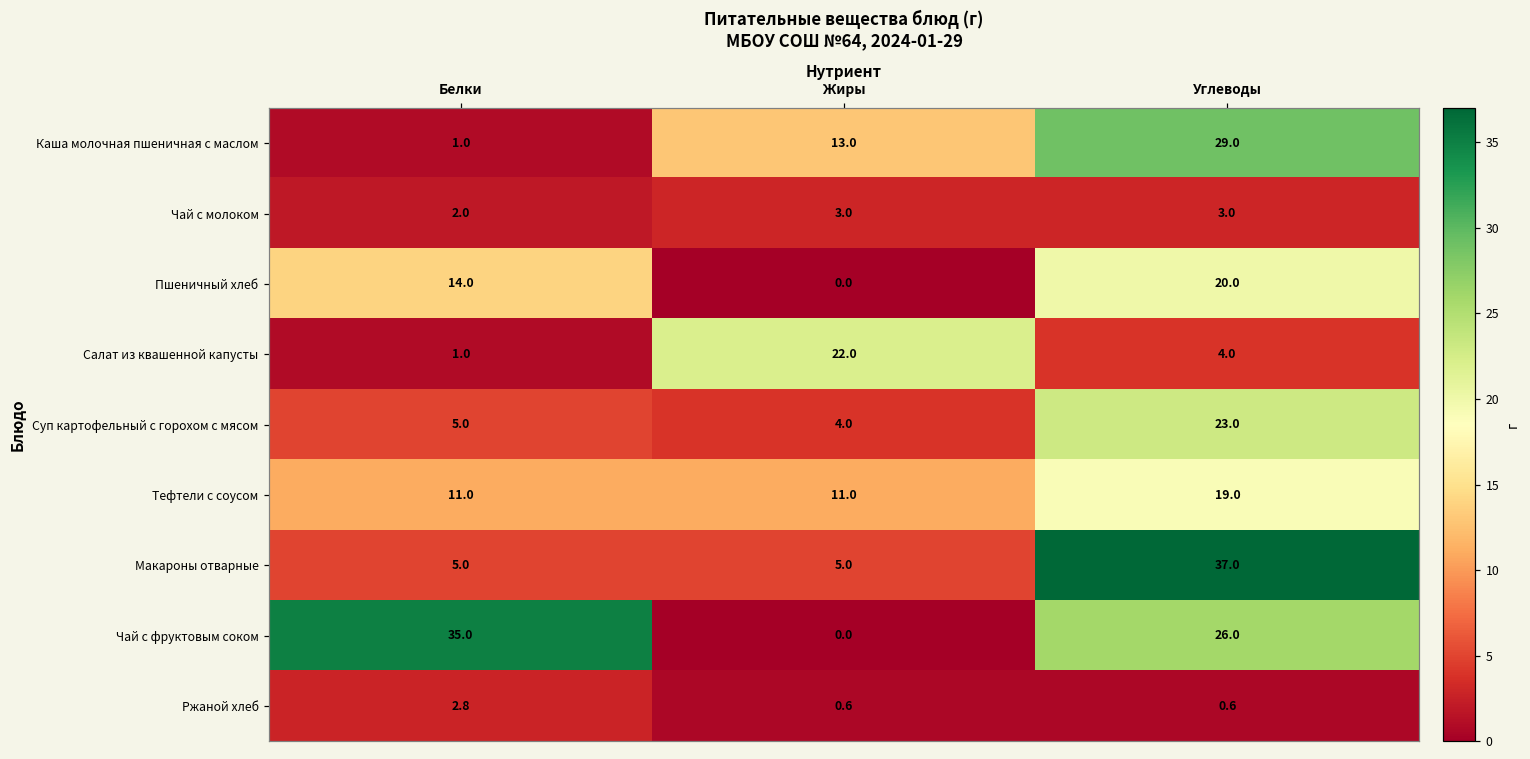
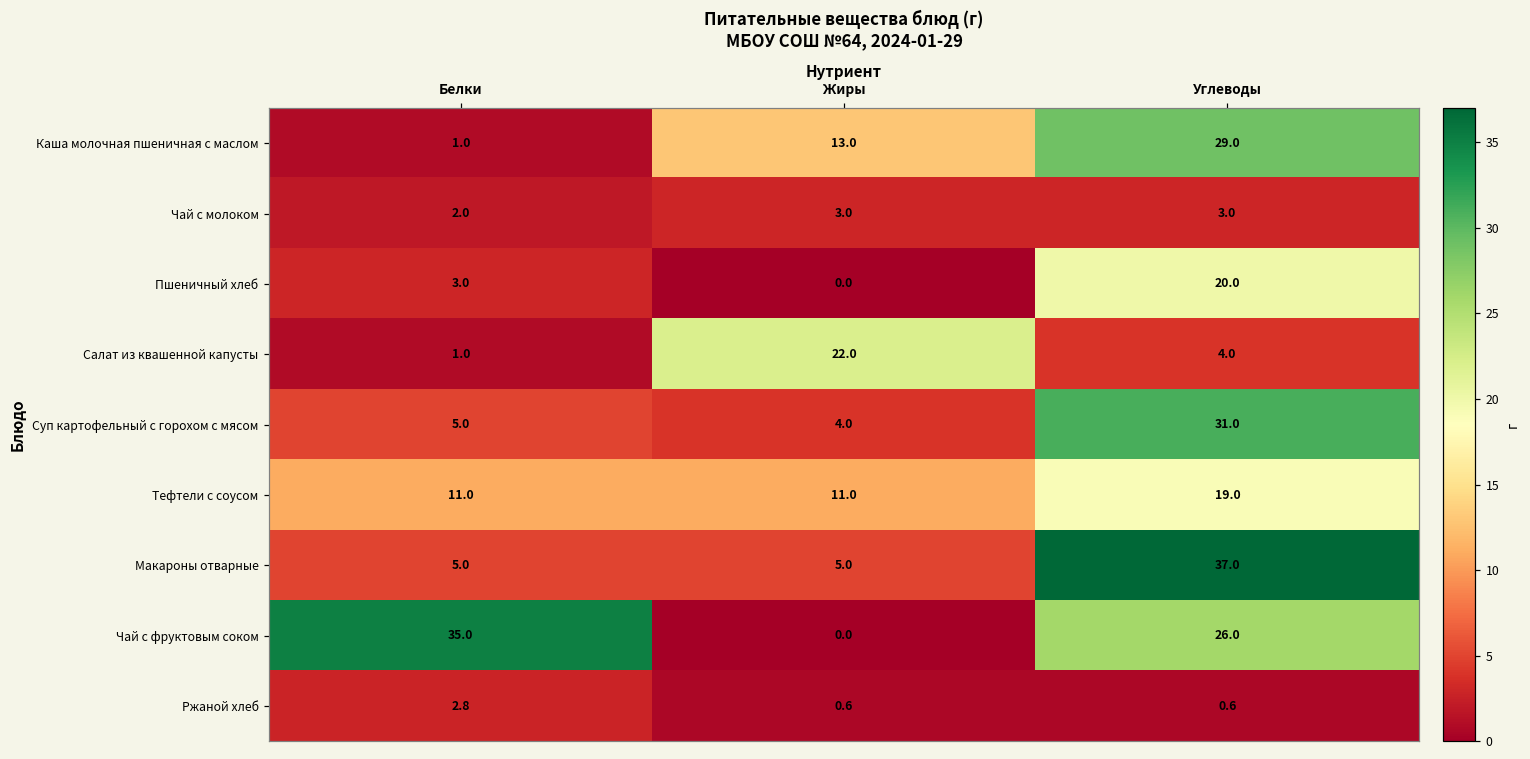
  {
    "Каша молочная пшеничная с маслом": {
      "Белки": 1.0,
      "Жиры": 13.0,
      "Углеводы": 29.0
    },
    "Чай с молоком": {
      "Белки": 2.0,
      "Жиры": 3.0,
      "Углеводы": 3.0
    },
    "Пшеничный хлеб": {
-     "Белки": 14.0,
+     "Белки": 3.0,
      "Жиры": 0.0,
      "Углеводы": 20.0
    },
    "Салат из квашенной капусты": {
      "Белки": 1.0,
      "Жиры": 22.0,
      "Углеводы": 4.0
    },
    "Суп картофельный с горохом с мясом": {
      "Белки": 5.0,
      "Жиры": 4.0,
-     "Углеводы": 23.0
+     "Углеводы": 31.0
    },
    "Тефтели с соусом": {
      "Белки": 11.0,
      "Жиры": 11.0,
      "Углеводы": 19.0
    },
    "Макароны отварные": {
      "Белки": 5.0,
      "Жиры": 5.0,
      "Углеводы": 37.0
    },
    "Чай с фруктовым соком": {
      "Белки": 35.0,
      "Жиры": 0.0,
      "Углеводы": 26.0
    },
    "Ржаной хлеб": {
      "Белки": 2.8,
      "Жиры": 0.6,
      "Углеводы": 0.6
    }
  }
